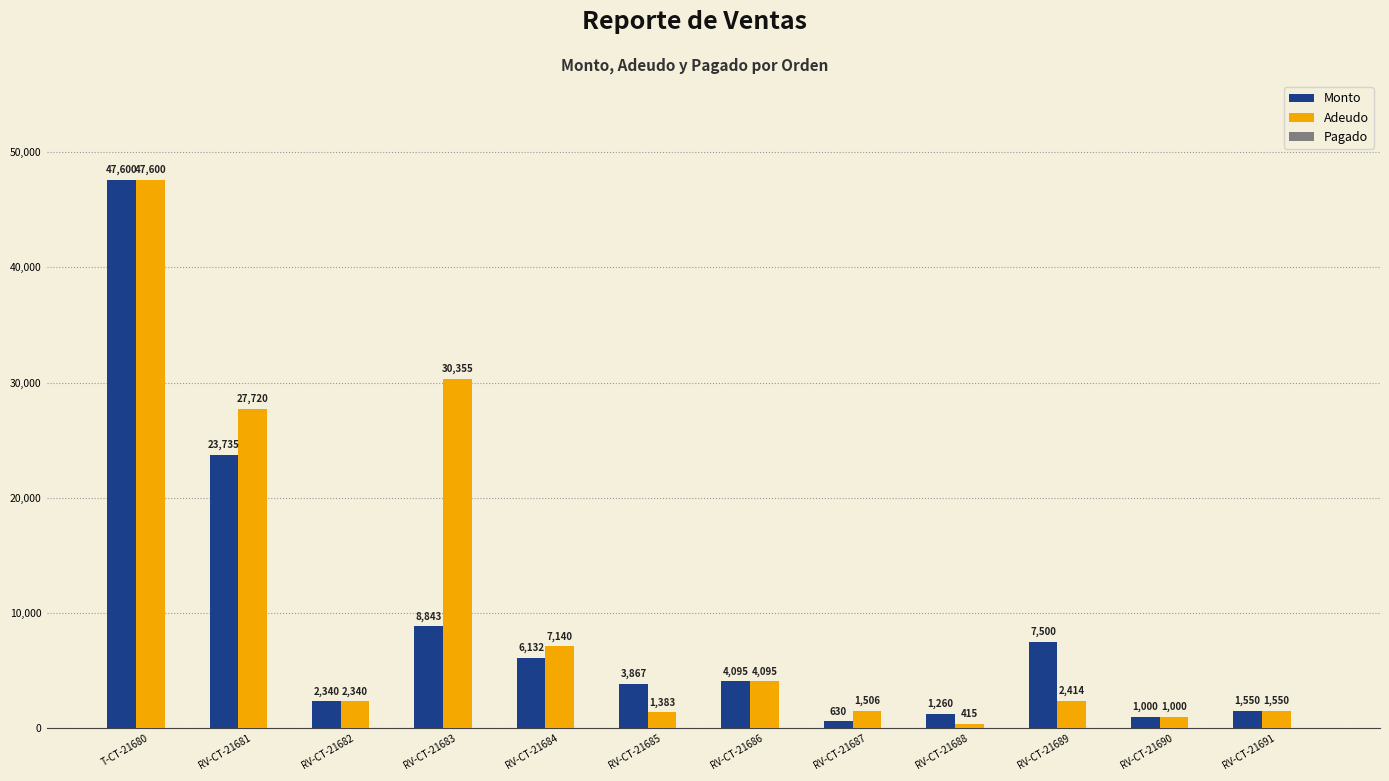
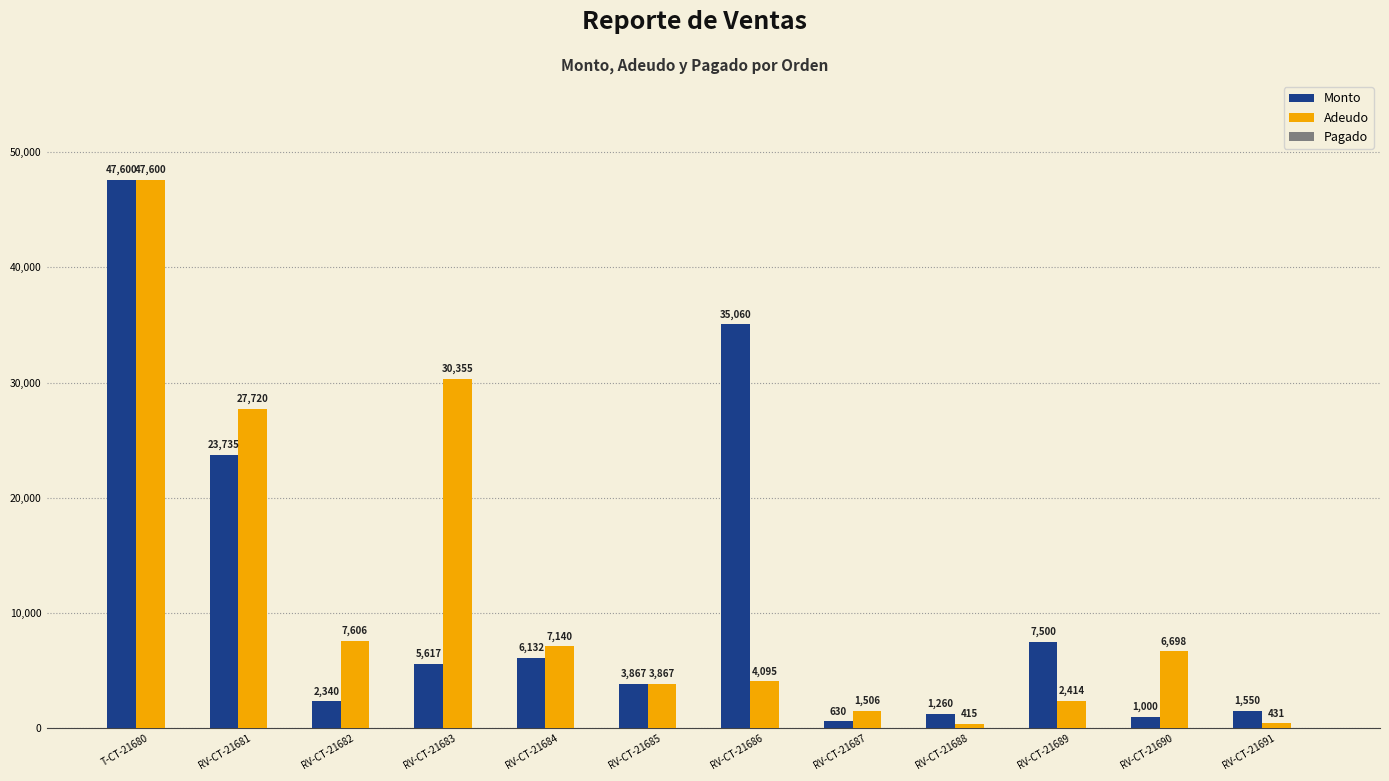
  {
    "Monto": {
      "T-CT-21680": "47,600",
      "RV-CT-21681": "23,735",
      "RV-CT-21682": "2,340",
-     "RV-CT-21683": "8,843",
+     "RV-CT-21683": "5,617",
      "RV-CT-21684": "6,132",
      "RV-CT-21685": "3,867",
-     "RV-CT-21686": "4,095",
+     "RV-CT-21686": "35,060",
      "RV-CT-21687": "630",
      "RV-CT-21688": "1,260",
      "RV-CT-21689": "7,500",
      "RV-CT-21690": "1,000",
      "RV-CT-21691": "1,550"
    },
    "Adeudo": {
      "T-CT-21680": "47,600",
      "RV-CT-21681": "27,720",
-     "RV-CT-21682": "2,340",
+     "RV-CT-21682": "7,606",
      "RV-CT-21683": "30,355",
      "RV-CT-21684": "7,140",
-     "RV-CT-21685": "1,383",
+     "RV-CT-21685": "3,867",
      "RV-CT-21686": "4,095",
      "RV-CT-21687": "1,506",
      "RV-CT-21688": "415",
      "RV-CT-21689": "2,414",
-     "RV-CT-21690": "1,000",
-     "RV-CT-21691": "1,550"
+     "RV-CT-21690": "6,698",
+     "RV-CT-21691": "431"
    },
    "Pagado": {
      "T-CT-21680": "0",
      "RV-CT-21681": "0",
      "RV-CT-21682": "0",
      "RV-CT-21683": "0",
      "RV-CT-21684": "0",
      "RV-CT-21685": "0",
      "RV-CT-21686": "0",
      "RV-CT-21687": "0",
      "RV-CT-21688": "0",
      "RV-CT-21689": "0",
      "RV-CT-21690": "0",
      "RV-CT-21691": "0"
    }
  }
